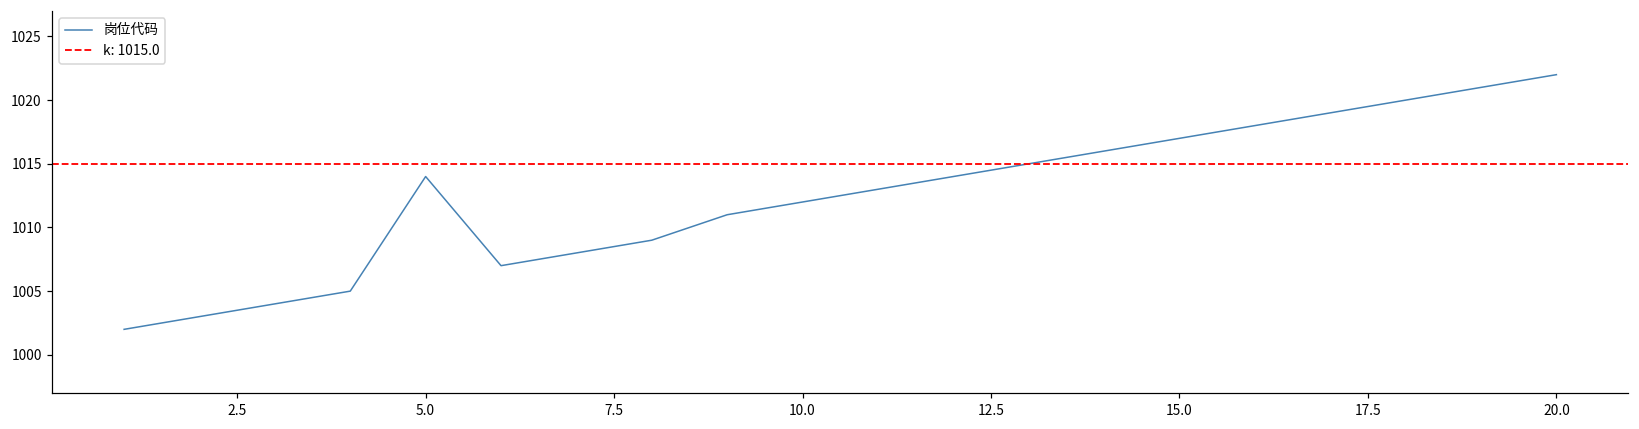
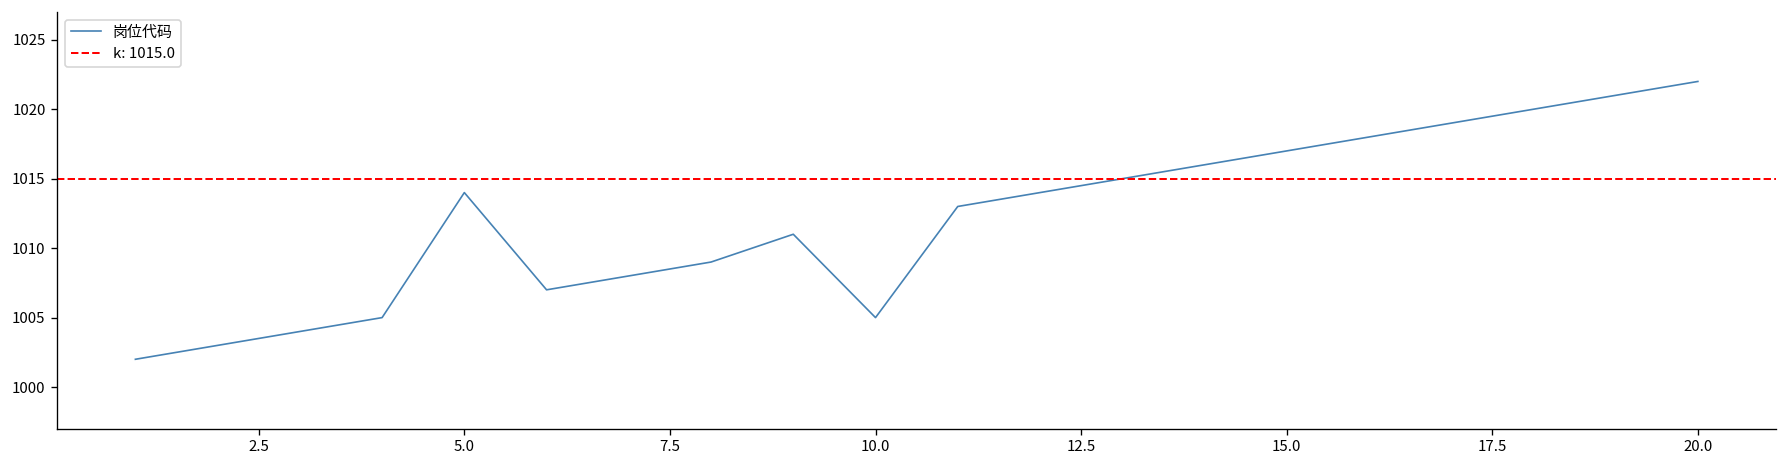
  {
    "5.0": 1014,
-   "10.0": 1012,
+   "10.0": 1005,
    "15.0": 1017,
    "20.0": 1022
  }
